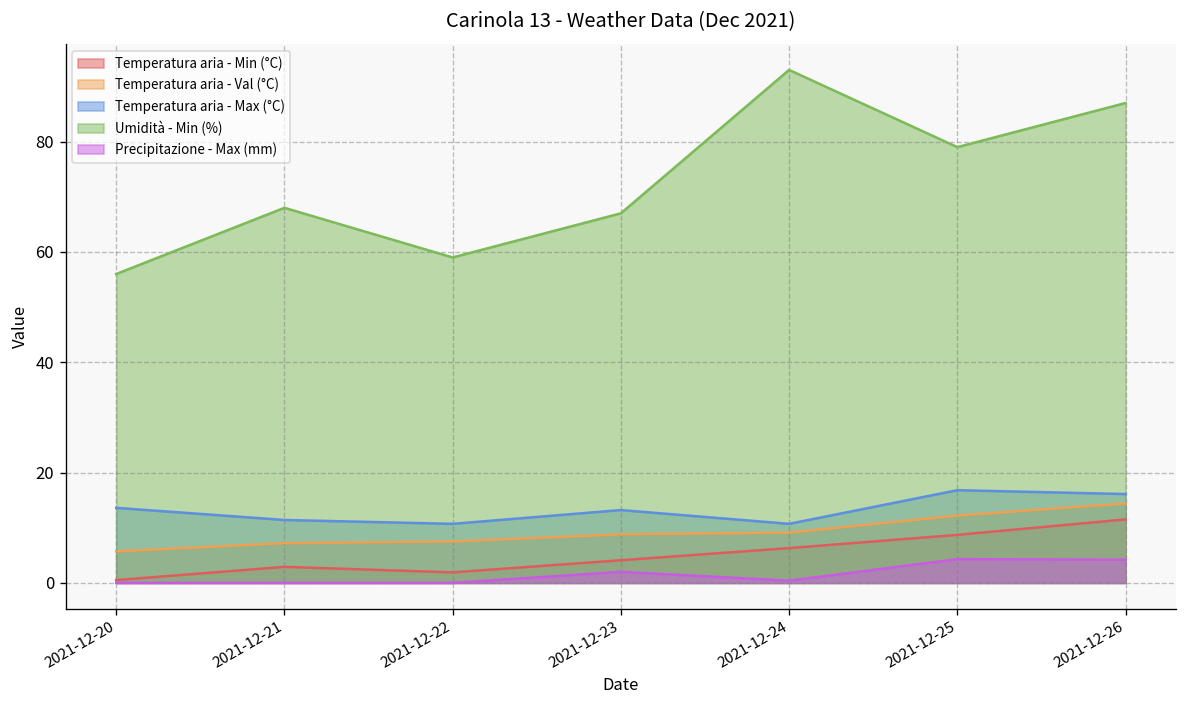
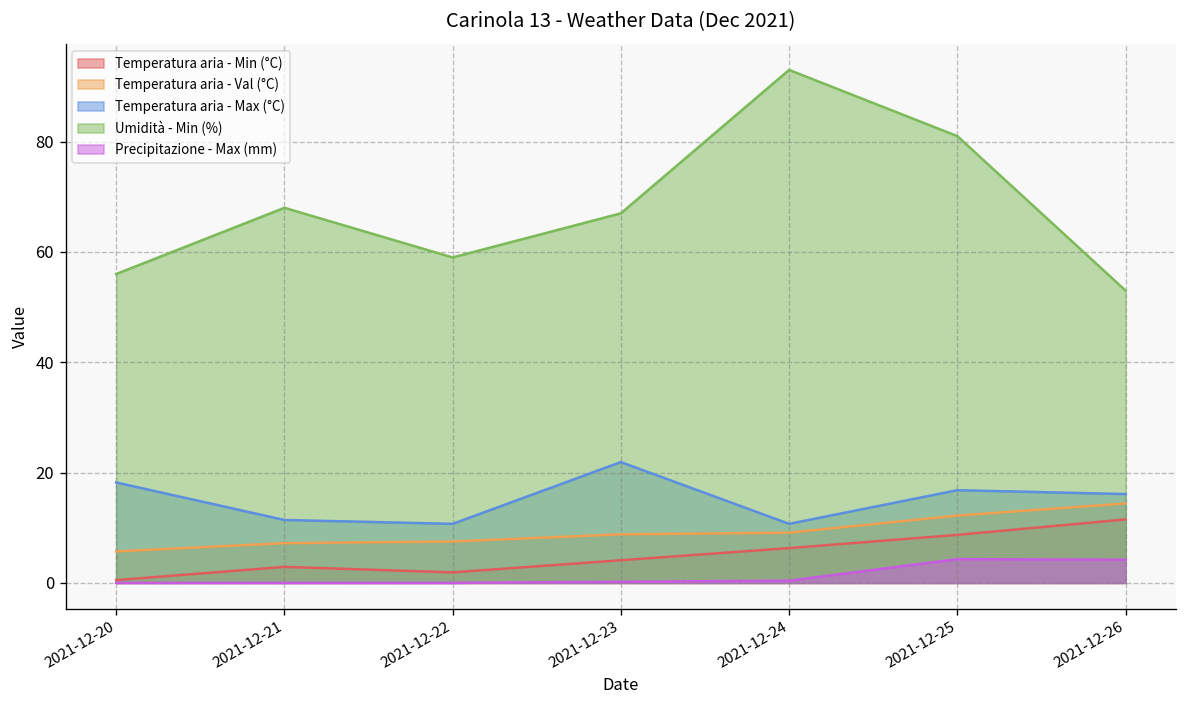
  {
    "Temperatura aria - Max (°C)": {
-     "2021-12-20": 14,
+     "2021-12-20": 18,
      "2021-12-21": 11,
      "2021-12-22": 11,
-     "2021-12-23": 13,
+     "2021-12-23": 22,
      "2021-12-24": 11,
      "2021-12-25": 17,
      "2021-12-26": 16
    },
    "Umidità - Min (%)": {
      "2021-12-20": 56,
      "2021-12-21": 68,
      "2021-12-22": 59,
      "2021-12-23": 67,
      "2021-12-24": 93,
-     "2021-12-25": 79,
-     "2021-12-26": 87
+     "2021-12-25": 81,
+     "2021-12-26": 53
    },
    "Precipitazione - Max (mm)": {
      "2021-12-21": 0,
      "2021-12-22": 0,
-     "2021-12-23": 2,
+     "2021-12-23": 0,
      "2021-12-24": 0,
      "2021-12-25": 4,
      "2021-12-26": 4
    }
  }
